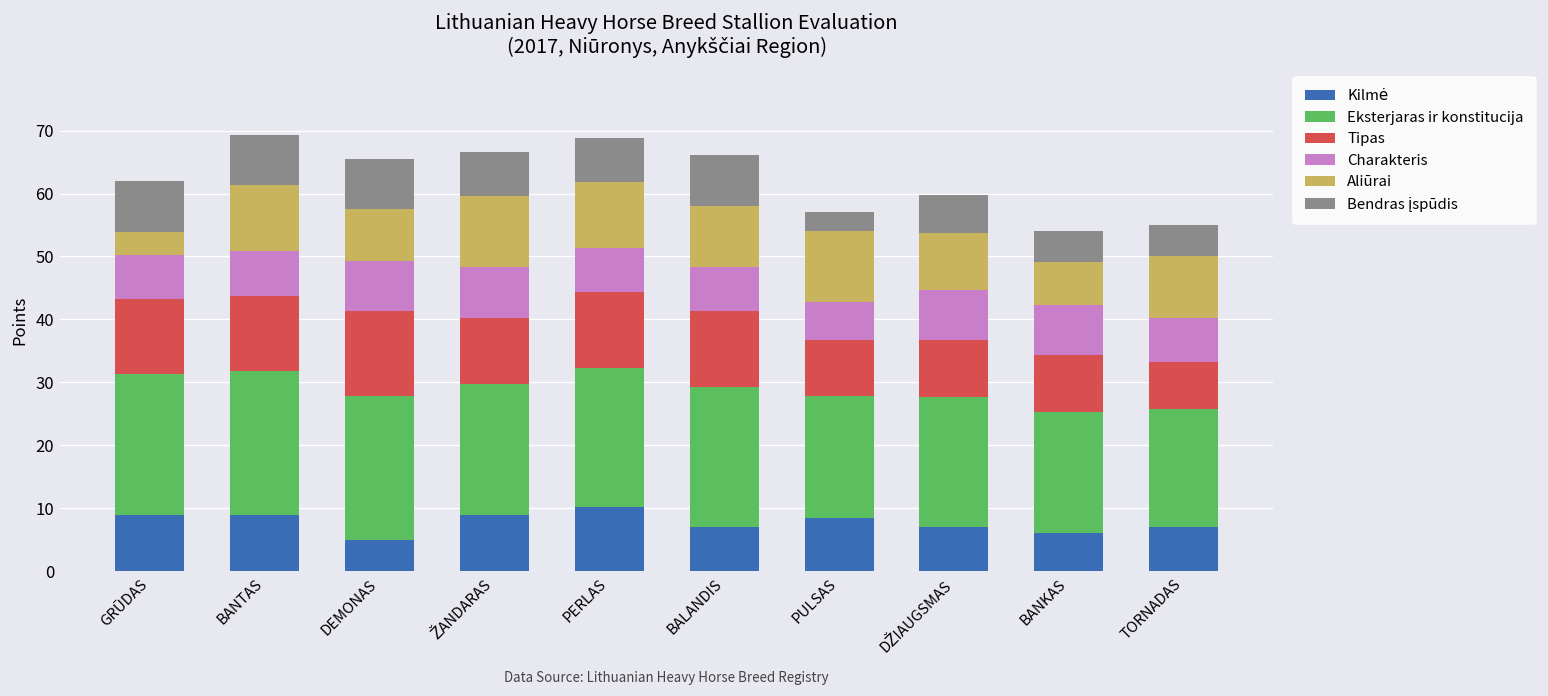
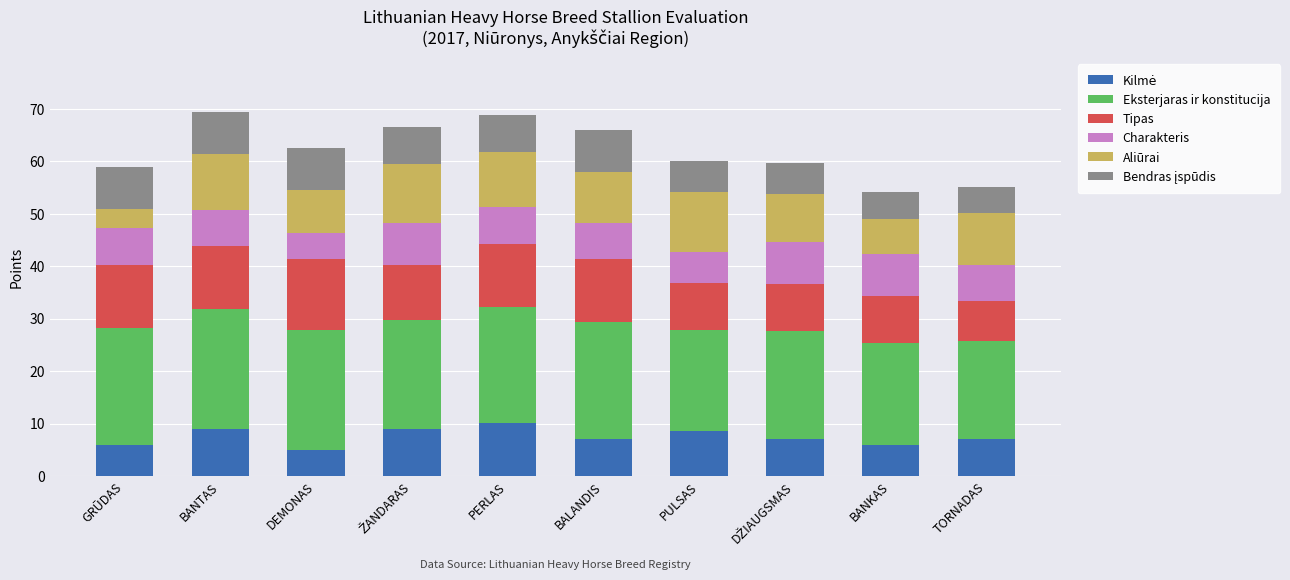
  {
    "Kilmė": {
-     "GRŪDAS": 9,
+     "GRŪDAS": 6,
      "BANTAS": 9,
      "DEMONAS": 5,
      "ŽANDARAS": 9,
      "PERLAS": 10,
      "BALANDIS": 7,
      "PULSAS": 9,
      "DŽIAUGSMAS": 7,
      "BANKAS": 6,
      "TORNADAS": 7
    },
    "Eksterjaras ir konstitucija": {
      "GRŪDAS": 22,
      "BANTAS": 23,
      "DEMONAS": 23,
      "ŽANDARAS": 21,
      "PERLAS": 22,
      "BALANDIS": 22,
      "PULSAS": 19,
      "DŽIAUGSMAS": 21,
      "BANKAS": 19,
      "TORNADAS": 19
    },
    "Tipas": {
      "GRŪDAS": 12,
      "BANTAS": 12,
      "DEMONAS": 13,
      "ŽANDARAS": 10,
      "PERLAS": 12,
      "BALANDIS": 12,
      "PULSAS": 9,
      "DŽIAUGSMAS": 9,
      "BANKAS": 9,
      "TORNADAS": 7
    },
    "Charakteris": {
      "GRŪDAS": 7,
      "BANTAS": 7,
-     "DEMONAS": 8,
+     "DEMONAS": 5,
      "ŽANDARAS": 8,
      "PERLAS": 7,
      "BALANDIS": 7,
      "PULSAS": 6,
      "DŽIAUGSMAS": 8,
      "BANKAS": 8,
      "TORNADAS": 7
    },
    "Aliūrai": {
      "GRŪDAS": 4,
      "BANTAS": 11,
      "DEMONAS": 8,
      "ŽANDARAS": 11,
      "PERLAS": 11,
      "BALANDIS": 10,
      "PULSAS": 11,
      "DŽIAUGSMAS": 9,
      "BANKAS": 7,
      "TORNADAS": 10
    },
    "Bendras įspūdis": {
      "GRŪDAS": 8,
      "BANTAS": 8,
      "DEMONAS": 8,
      "ŽANDARAS": 7,
      "PERLAS": 7,
      "BALANDIS": 8,
-     "PULSAS": 3,
+     "PULSAS": 6,
      "DŽIAUGSMAS": 6,
      "BANKAS": 5,
      "TORNADAS": 5
    }
  }
